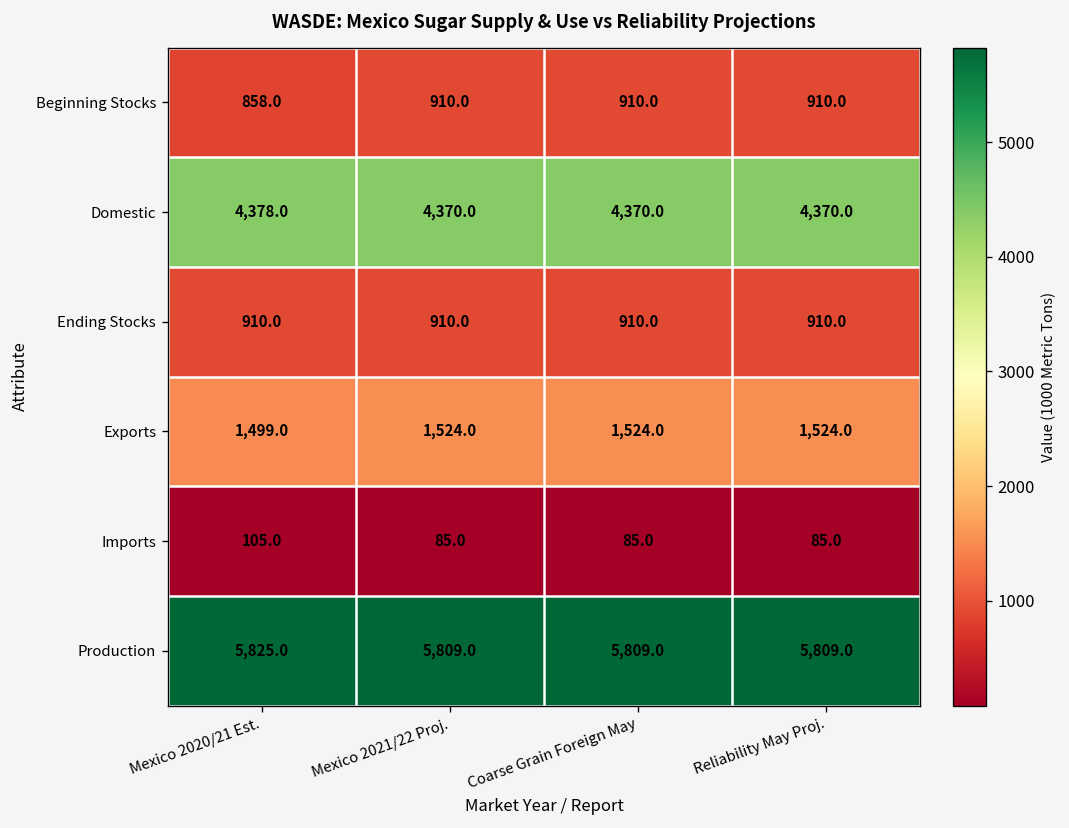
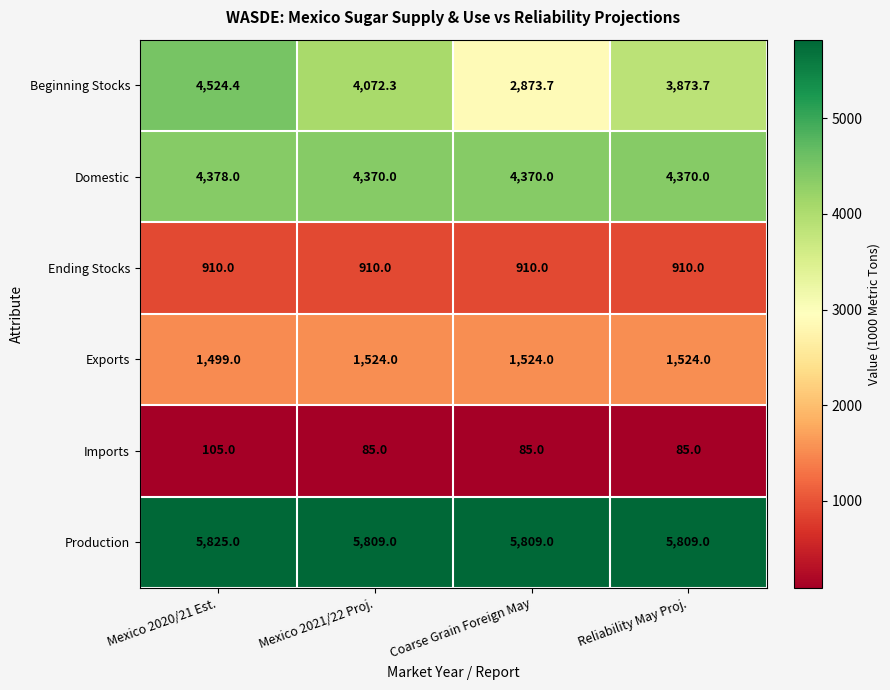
  {
    "Beginning Stocks": {
-     "Mexico 2020/21 Est.": "858.0",
-     "Mexico 2021/22 Proj.": "910.0",
-     "Coarse Grain Foreign May": "910.0",
-     "Reliability May Proj.": "910.0"
+     "Mexico 2020/21 Est.": "4,524.4",
+     "Mexico 2021/22 Proj.": "4,072.3",
+     "Coarse Grain Foreign May": "2,873.7",
+     "Reliability May Proj.": "3,873.7"
    },
    "Domestic": {
      "Mexico 2020/21 Est.": "4,378.0",
      "Mexico 2021/22 Proj.": "4,370.0",
      "Coarse Grain Foreign May": "4,370.0",
      "Reliability May Proj.": "4,370.0"
    },
    "Ending Stocks": {
      "Mexico 2020/21 Est.": "910.0",
      "Mexico 2021/22 Proj.": "910.0",
      "Coarse Grain Foreign May": "910.0",
      "Reliability May Proj.": "910.0"
    },
    "Exports": {
      "Mexico 2020/21 Est.": "1,499.0",
      "Mexico 2021/22 Proj.": "1,524.0",
      "Coarse Grain Foreign May": "1,524.0",
      "Reliability May Proj.": "1,524.0"
    },
    "Imports": {
      "Mexico 2020/21 Est.": "105.0",
      "Mexico 2021/22 Proj.": "85.0",
      "Coarse Grain Foreign May": "85.0",
      "Reliability May Proj.": "85.0"
    },
    "Production": {
      "Mexico 2020/21 Est.": "5,825.0",
      "Mexico 2021/22 Proj.": "5,809.0",
      "Coarse Grain Foreign May": "5,809.0",
      "Reliability May Proj.": "5,809.0"
    }
  }
